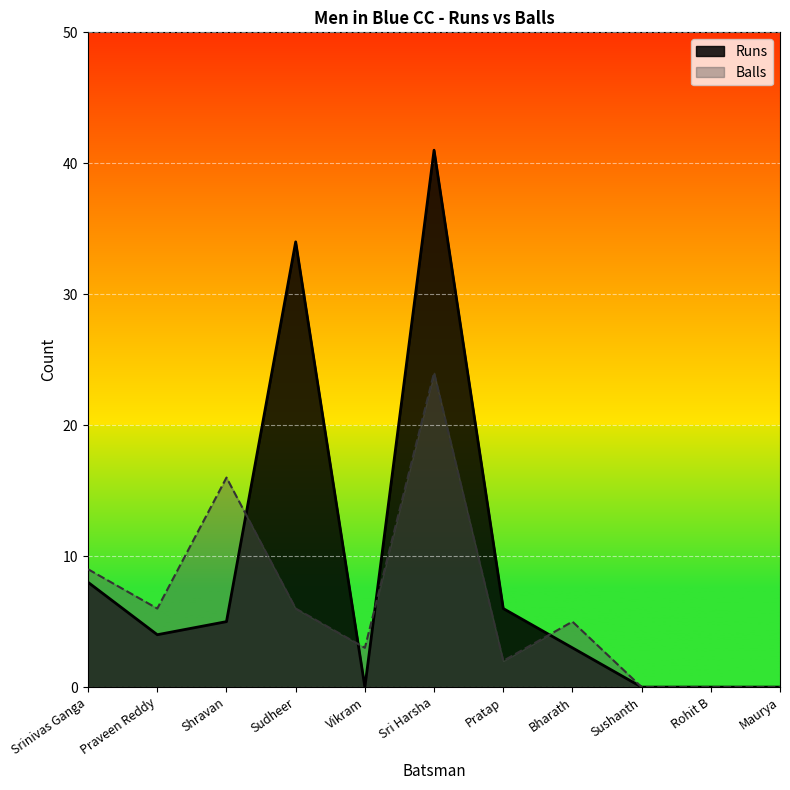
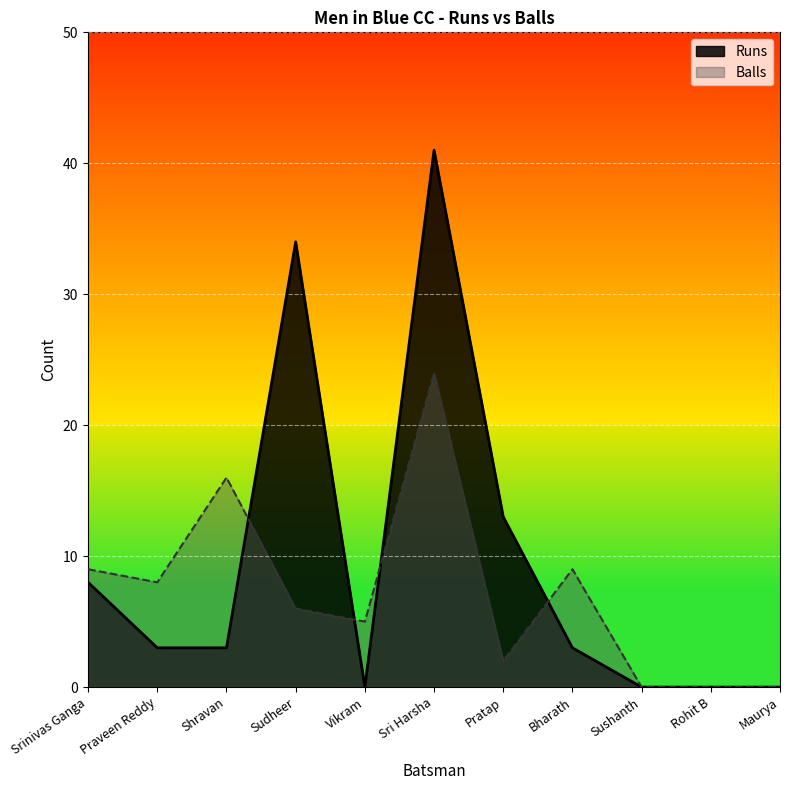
  {
    "Runs": {
      "Srinivas Ganga": 8,
-     "Praveen Reddy": 4,
-     "Shravan": 5,
+     "Praveen Reddy": 3,
+     "Shravan": 3,
      "Sudheer": 34,
      "Vikram": 0,
      "Sri Harsha": 41,
-     "Pratap": 6,
+     "Pratap": 13,
      "Bharath": 3
    },
    "Balls": {
      "Srinivas Ganga": 9,
-     "Praveen Reddy": 6,
+     "Praveen Reddy": 8,
      "Shravan": 16,
      "Sudheer": 6,
-     "Vikram": 3,
+     "Vikram": 5,
      "Sri Harsha": 24,
      "Pratap": 2,
-     "Bharath": 5
+     "Bharath": 9
    }
  }
